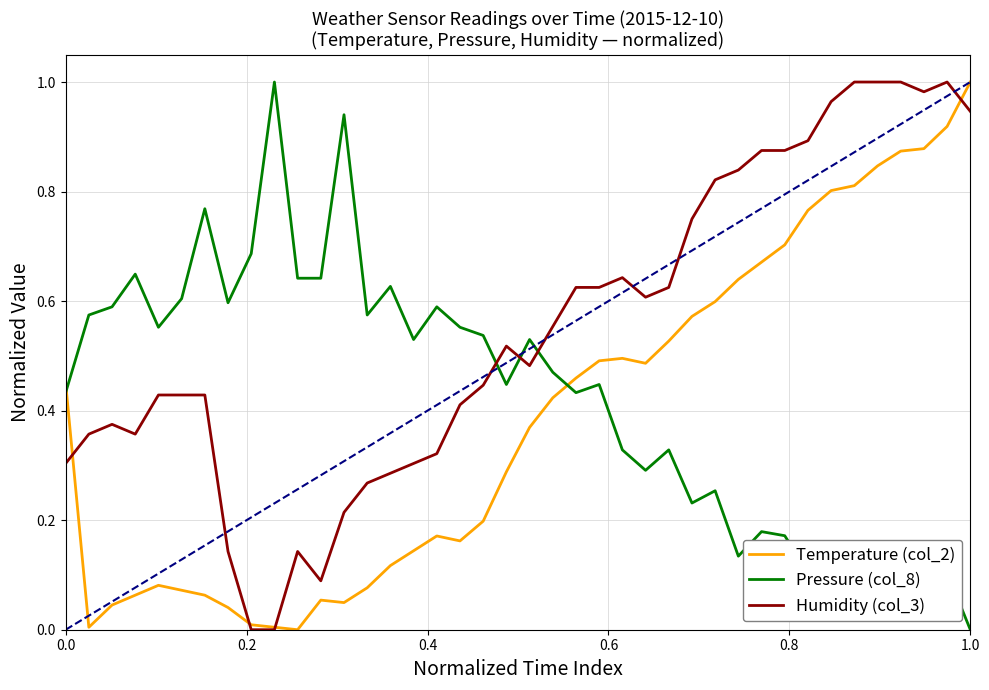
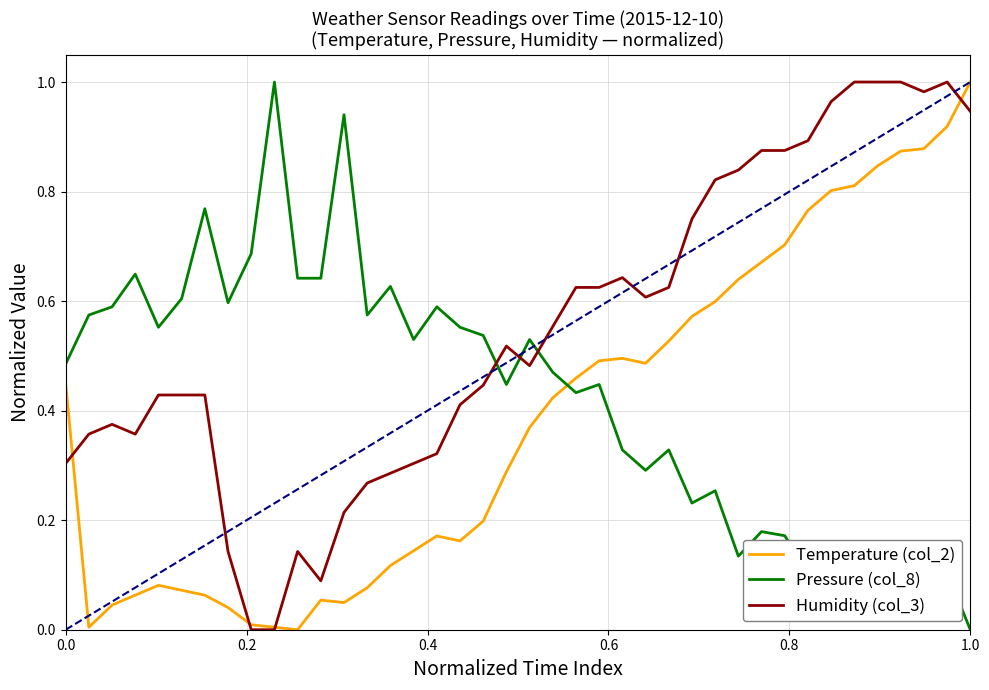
  {
    "Temperature (col_2)": {
      "0.0": 0.45
    },
    "Pressure (col_8)": {
-     "0.0": 0.43,
+     "0.0": 0.49,
      "1.0": 0.00
    },
    "Humidity (col_3)": {
      "0.0": 0.30,
      "1.0": 0.95
    }
  }
